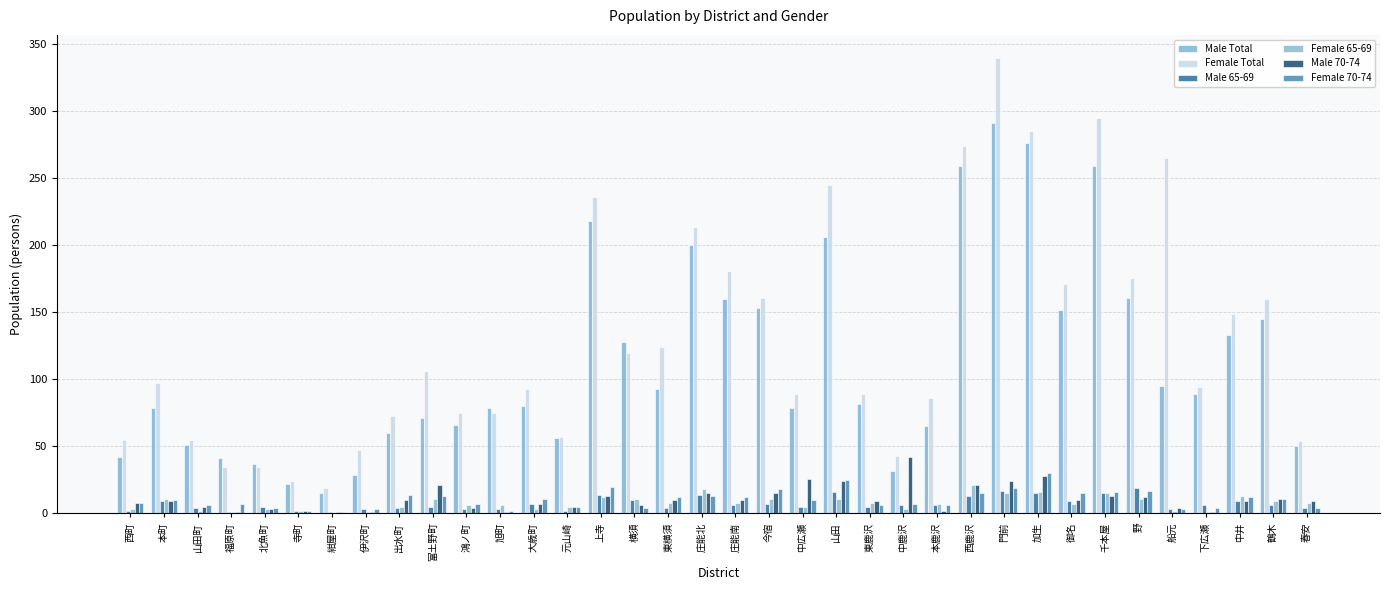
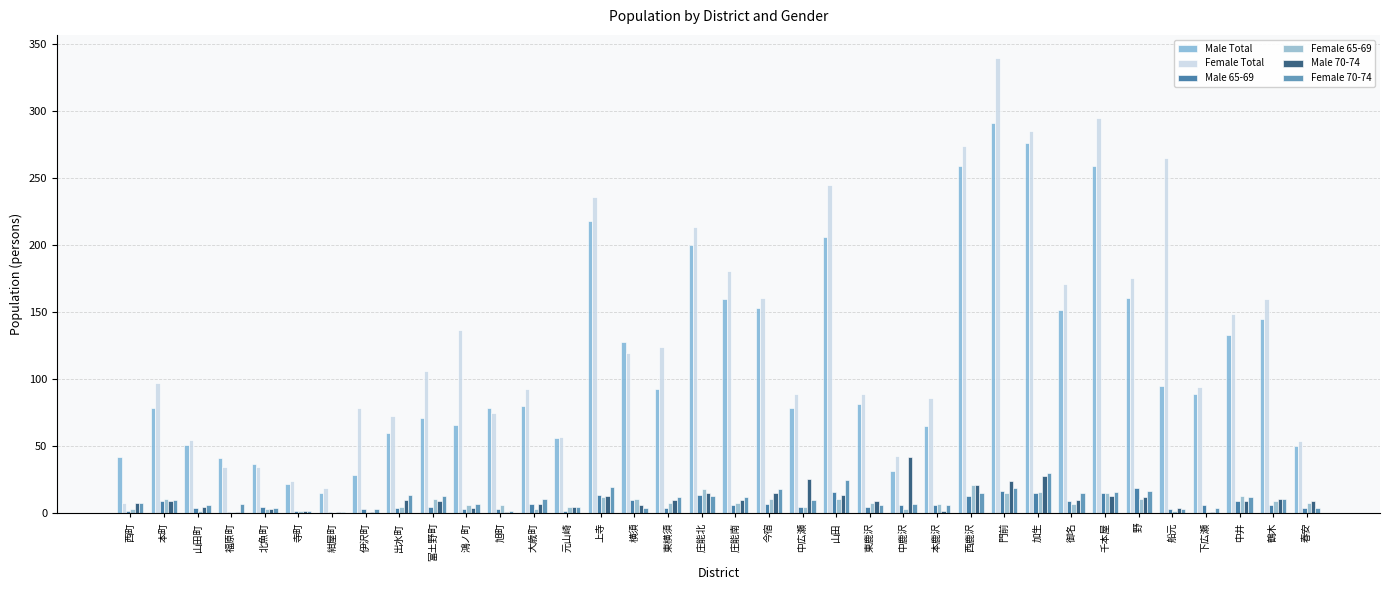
  {
    "Female Total": {
-     "西町": 55,
+     "西町": 8,
      "本町": 97,
      "山田町": 55,
      "福原町": 35,
      "北魚町": 35,
      "寺町": 24,
      "紺屋町": 19,
-     "伊沢町": 47,
+     "伊沢町": 79,
      "出水町": 73,
      "富土野町": 106,
-     "鴻ノ町": 75,
+     "鴻ノ町": 137,
      "旭町": 75,
      "大歳町": 93,
      "元山崎": 57,
      "上寺": 236,
      "横須": 120,
      "東横須": 124,
      "庄能北": 214,
      "庄能南": 181,
      "今宿": 161,
      "中広瀬": 89,
      "山田": 245,
      "東鹿沢": 89,
      "中鹿沢": 43,
      "本鹿沢": 86,
      "西鹿沢": 274,
      "門前": 340,
      "加生": 285,
      "御名": 171,
      "千本屋": 295,
      "野": 176,
      "船元": 265,
      "下広瀬": 94,
      "中井": 149,
      "鶴木": 160,
      "春安": 54
    },
    "Male 70-74": {
      "西町": 8,
      "本町": 9,
      "山田町": 5,
      "北魚町": 3,
      "寺町": 2,
      "出水町": 10,
-     "富土野町": 21,
+     "富土野町": 9,
      "鴻ノ町": 4,
      "大歳町": 7,
      "元山崎": 5,
      "上寺": 13,
      "横須": 6,
      "東横須": 10,
      "庄能北": 15,
      "庄能南": 10,
      "今宿": 15,
      "中広瀬": 26,
-     "山田": 24,
+     "山田": 14,
      "東鹿沢": 9,
      "中鹿沢": 42,
      "本鹿沢": 2,
      "西鹿沢": 21,
      "門前": 24,
      "加生": 28,
      "御名": 10,
      "千本屋": 13,
      "野": 12,
      "船元": 4,
      "中井": 9,
      "鶴木": 11,
      "春安": 9
    }
  }
